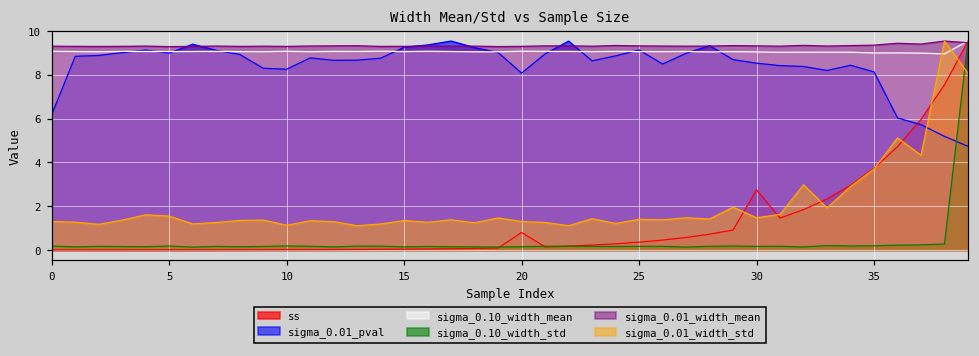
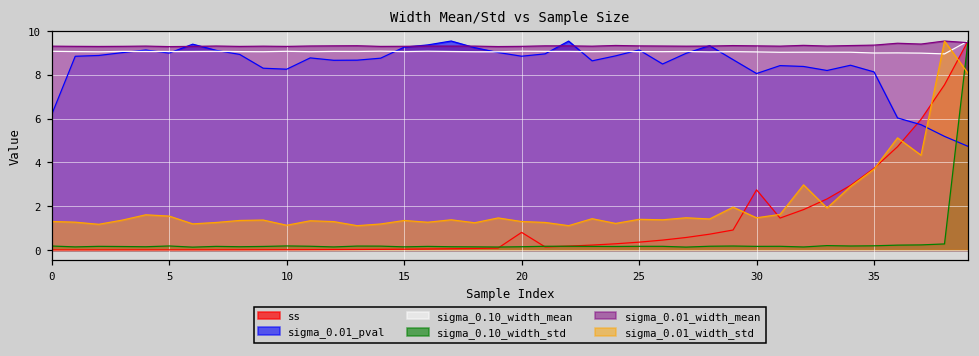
  {
    "ss": {
      "0": 0.0,
      "5": 0.0,
      "10": 0.0,
      "20": 0.8,
      "25": 0.4,
      "30": 2.7
    },
    "sigma_0.01_pval": {
      "0": 6.2,
      "10": 8.3,
-     "20": 8.1,
-     "30": 8.5,
+     "20": 8.8,
+     "30": 8.1,
      "35": 8.1
    },
    "sigma_0.10_width_mean": {
      "0": 9.1,
      "10": 9.1,
      "15": 9.1,
      "20": 9.1,
      "30": 9.0,
      "35": 9.0
    },
    "sigma_0.10_width_std": {
      "0": 0.2,
      "5": 0.2,
      "10": 0.2,
      "20": 0.1,
      "25": 0.2,
      "30": 0.2,
      "35": 0.2
    },
    "sigma_0.01_width_mean": {
      "0": 9.3,
      "5": 9.3,
      "10": 9.3,
      "20": 9.3,
      "25": 9.3,
      "30": 9.3,
      "35": 9.4
    },
    "sigma_0.01_width_std": {
      "0": 1.3,
      "5": 1.5,
      "10": 1.1,
      "15": 1.3,
      "20": 1.3,
      "25": 1.4,
      "30": 1.5
    }
  }
